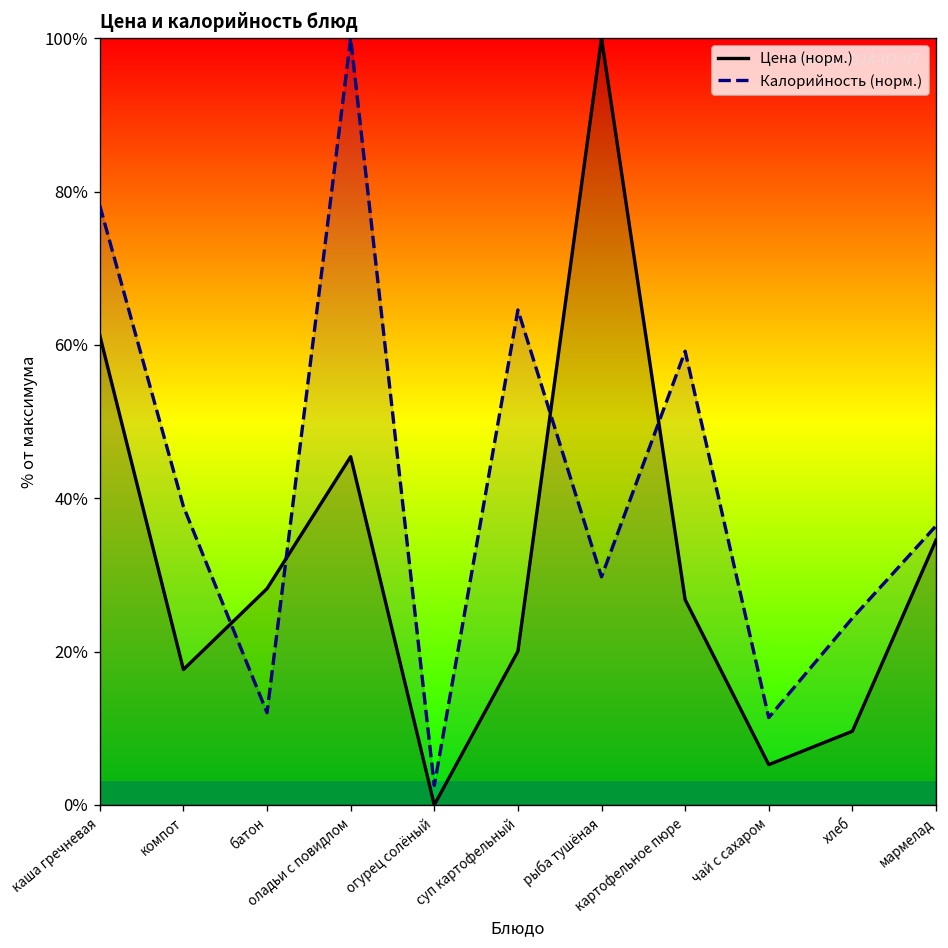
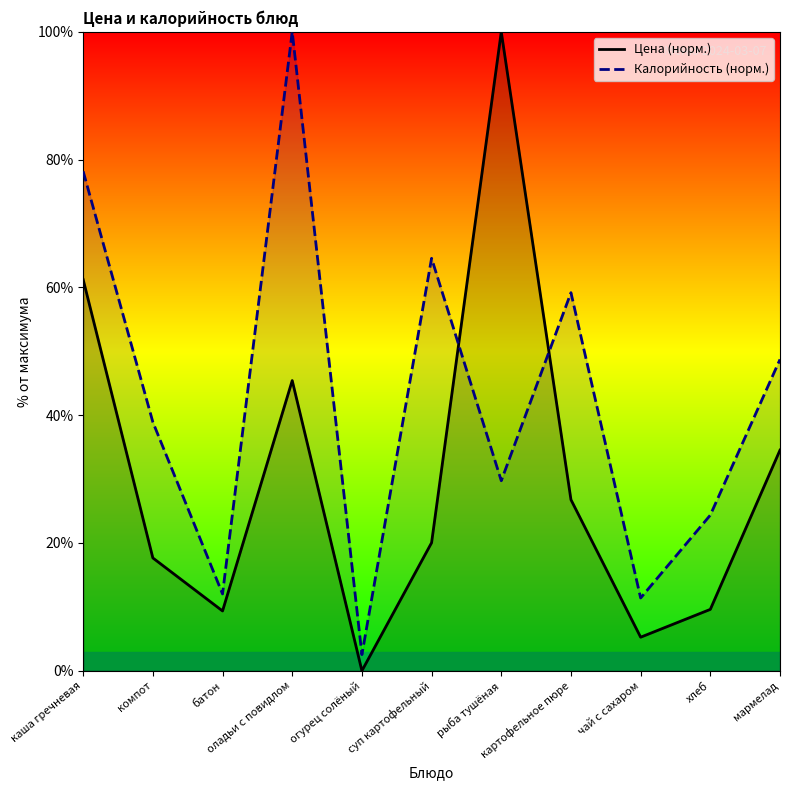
  {
    "Цена (норм.)": {
      "каша гречневая": "61%",
      "компот": "18%",
-     "батон": "28%",
+     "батон": "9%",
      "оладьи с повидлом": "45%",
      "огурец солёный": "0%",
      "суп картофельный": "20%",
      "рыба тушёная": "100%",
      "картофельное пюре": "27%",
      "чай с сахаром": "5%",
      "хлеб": "10%",
      "мармелад": "35%"
    },
    "Калорийность (норм.)": {
      "каша гречневая": "78%",
      "компот": "39%",
      "батон": "12%",
      "оладьи с повидлом": "100%",
      "огурец солёный": "3%",
      "суп картофельный": "65%",
      "рыба тушёная": "30%",
      "картофельное пюре": "59%",
      "чай с сахаром": "11%",
      "хлеб": "24%",
-     "мармелад": "36%"
+     "мармелад": "49%"
    }
  }
